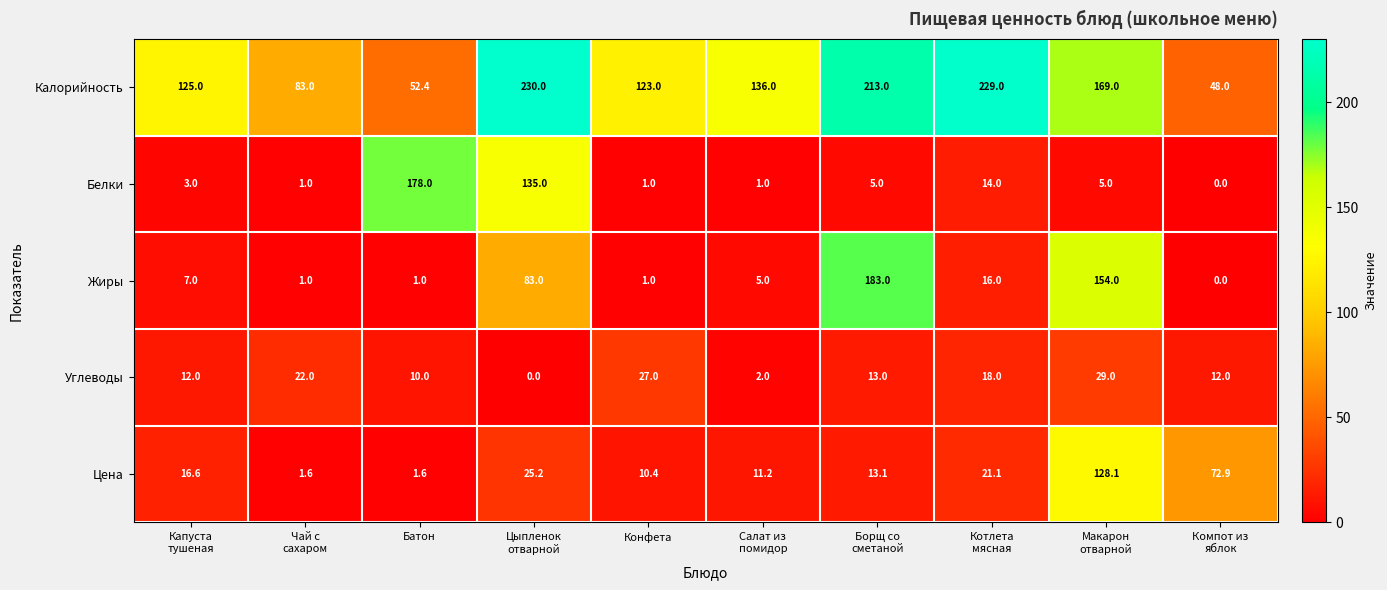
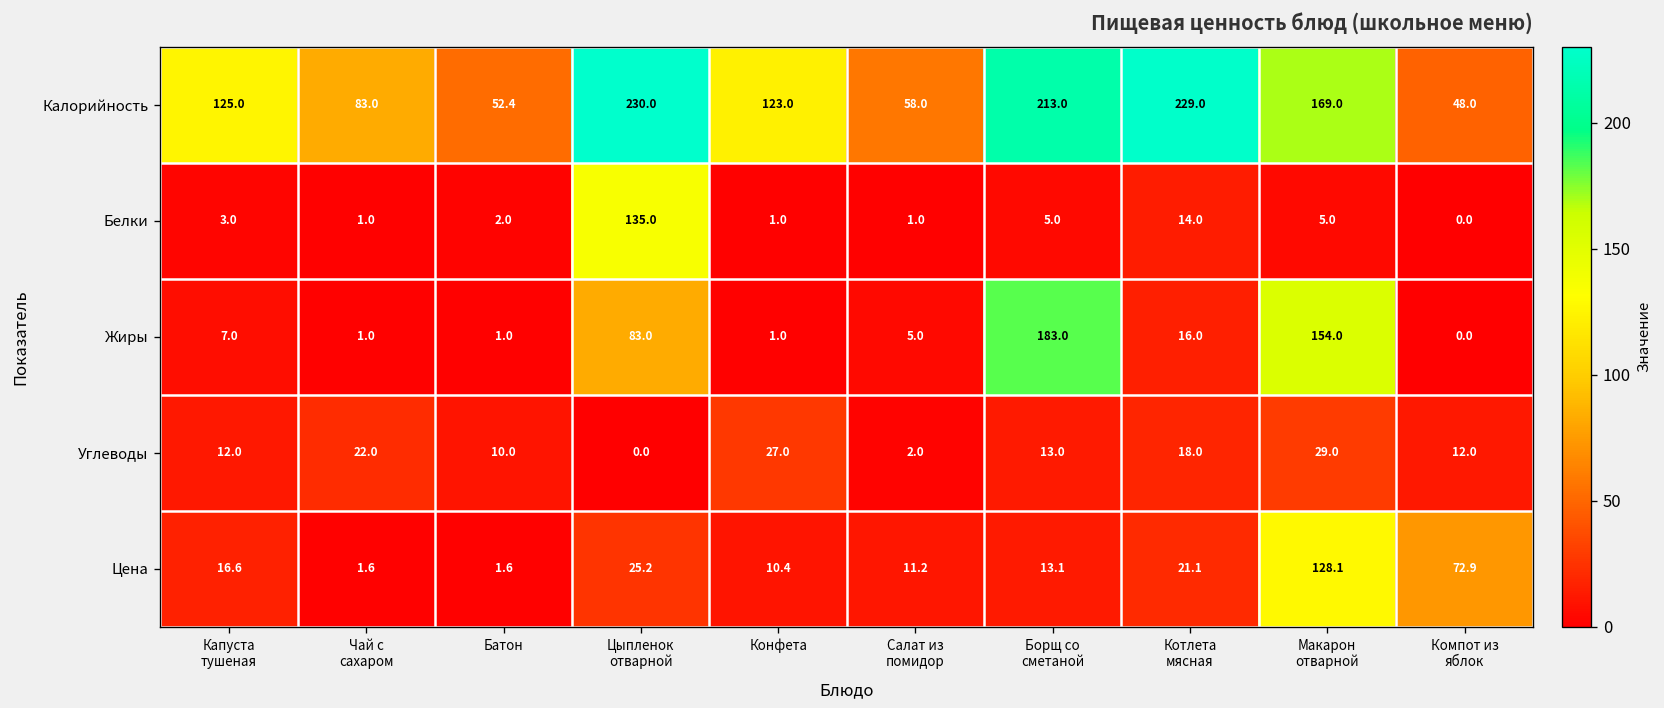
  {
    "Калорийность": {
      "Капуста тушеная": 125.0,
      "Чай с сахаром": 83.0,
      "Батон": 52.4,
      "Цыпленок отварной": 230.0,
      "Конфета": 123.0,
-     "Салат из помидор": 136.0,
+     "Салат из помидор": 58.0,
      "Борщ со сметаной": 213.0,
      "Котлета мясная": 229.0,
      "Макарон отварной": 169.0,
      "Компот из яблок": 48.0
    },
    "Белки": {
      "Капуста тушеная": 3.0,
      "Чай с сахаром": 1.0,
-     "Батон": 178.0,
+     "Батон": 2.0,
      "Цыпленок отварной": 135.0,
      "Конфета": 1.0,
      "Салат из помидор": 1.0,
      "Борщ со сметаной": 5.0,
      "Котлета мясная": 14.0,
      "Макарон отварной": 5.0,
      "Компот из яблок": 0.0
    },
    "Жиры": {
      "Капуста тушеная": 7.0,
      "Чай с сахаром": 1.0,
      "Батон": 1.0,
      "Цыпленок отварной": 83.0,
      "Конфета": 1.0,
      "Салат из помидор": 5.0,
      "Борщ со сметаной": 183.0,
      "Котлета мясная": 16.0,
      "Макарон отварной": 154.0,
      "Компот из яблок": 0.0
    },
    "Углеводы": {
      "Капуста тушеная": 12.0,
      "Чай с сахаром": 22.0,
      "Батон": 10.0,
      "Цыпленок отварной": 0.0,
      "Конфета": 27.0,
      "Салат из помидор": 2.0,
      "Борщ со сметаной": 13.0,
      "Котлета мясная": 18.0,
      "Макарон отварной": 29.0,
      "Компот из яблок": 12.0
    },
    "Цена": {
      "Капуста тушеная": 16.6,
      "Чай с сахаром": 1.6,
      "Батон": 1.6,
      "Цыпленок отварной": 25.2,
      "Конфета": 10.4,
      "Салат из помидор": 11.2,
      "Борщ со сметаной": 13.1,
      "Котлета мясная": 21.1,
      "Макарон отварной": 128.1,
      "Компот из яблок": 72.9
    }
  }
